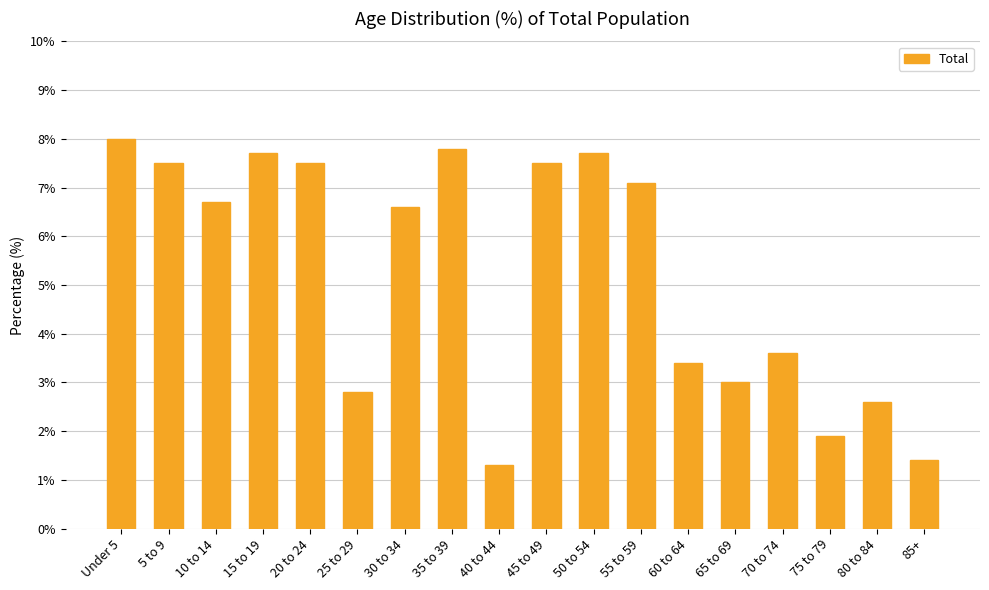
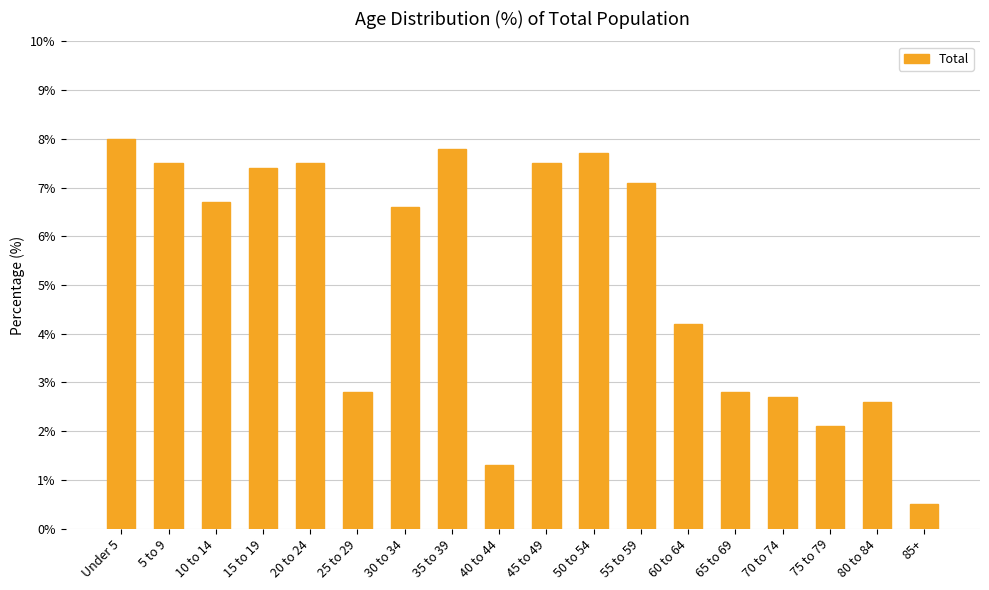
  {
    "Under 5": "8.0%",
    "5 to 9": "7.5%",
    "10 to 14": "6.7%",
-   "15 to 19": "7.7%",
+   "15 to 19": "7.4%",
    "20 to 24": "7.5%",
    "25 to 29": "2.8%",
    "30 to 34": "6.6%",
    "35 to 39": "7.8%",
    "40 to 44": "1.3%",
    "45 to 49": "7.5%",
    "50 to 54": "7.7%",
    "55 to 59": "7.1%",
-   "60 to 64": "3.4%",
-   "65 to 69": "3.0%",
-   "70 to 74": "3.6%",
-   "75 to 79": "1.9%",
+   "60 to 64": "4.2%",
+   "65 to 69": "2.8%",
+   "70 to 74": "2.7%",
+   "75 to 79": "2.1%",
    "80 to 84": "2.6%",
-   "85+": "1.4%"
+   "85+": "0.5%"
  }
